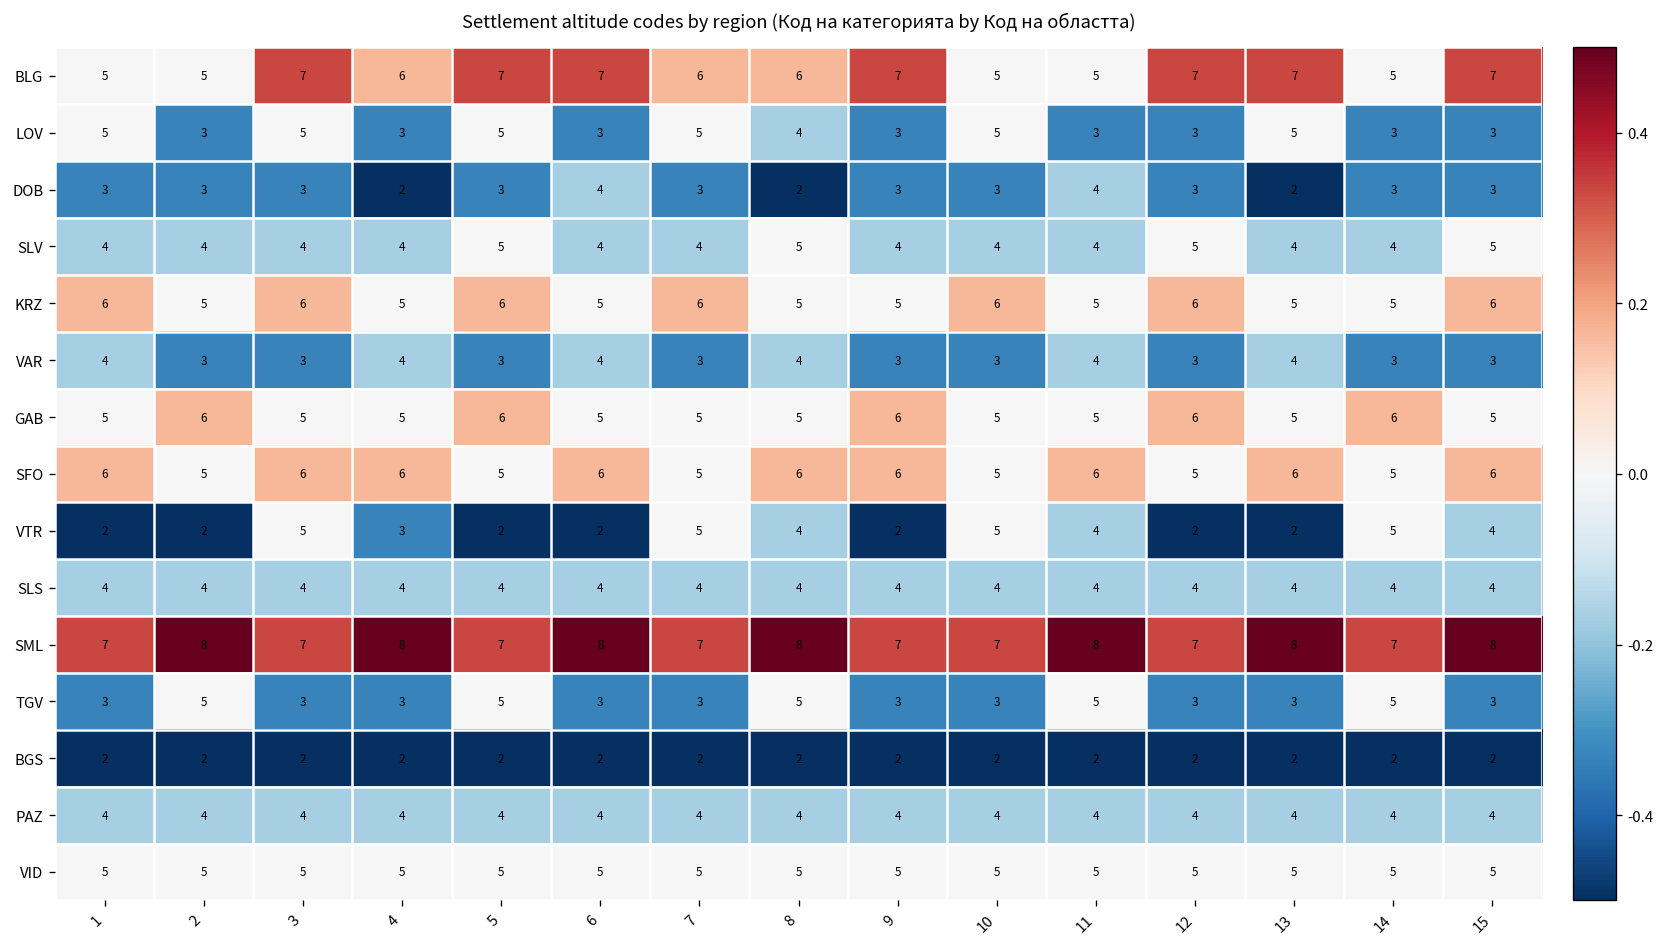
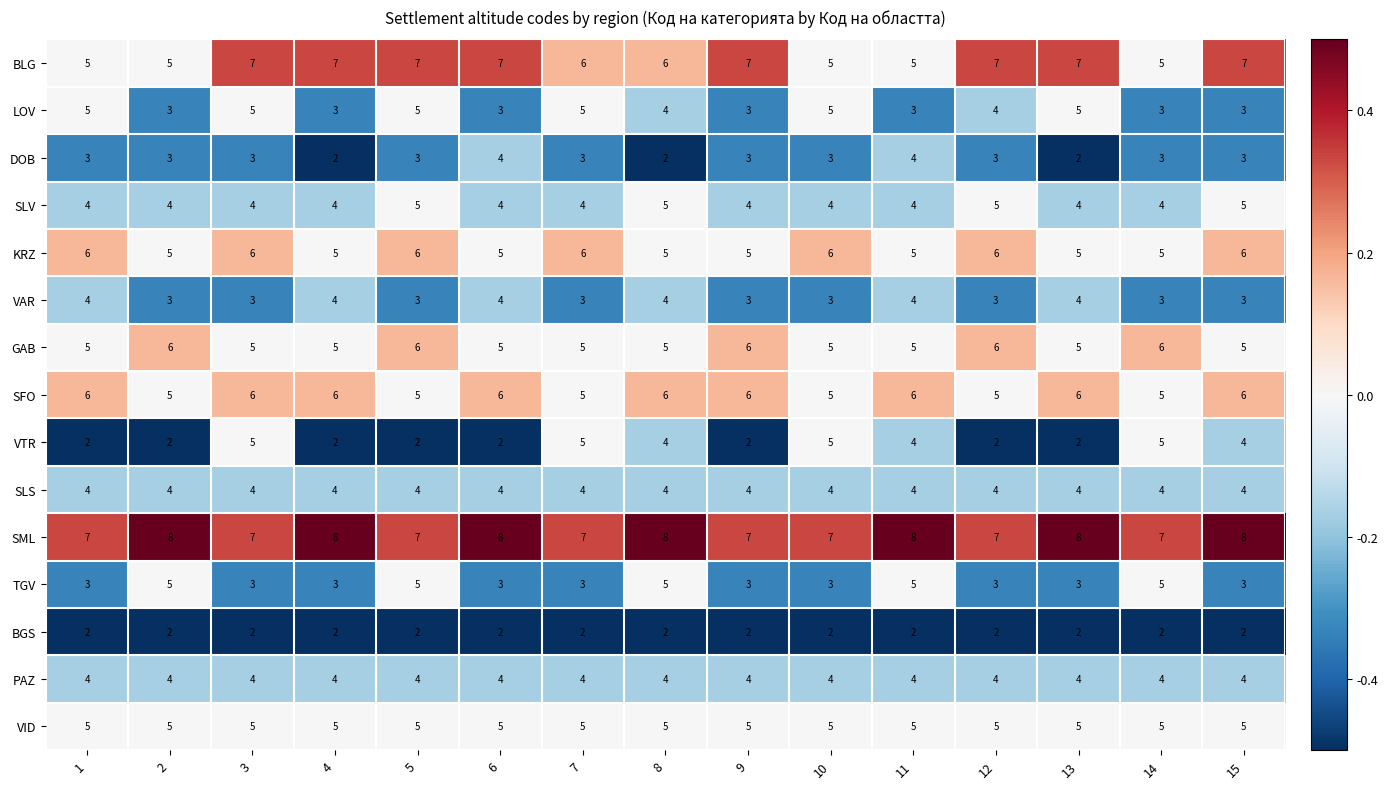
  {
    "BLG": {
      "1": 5,
      "2": 5,
      "3": 7,
-     "4": 6,
+     "4": 7,
      "5": 7,
      "6": 7,
      "7": 6,
      "8": 6,
      "9": 7,
      "10": 5,
      "11": 5,
      "12": 7,
      "13": 7,
      "14": 5,
      "15": 7
    },
    "LOV": {
      "1": 5,
      "2": 3,
      "3": 5,
      "4": 3,
      "5": 5,
      "6": 3,
      "7": 5,
      "8": 4,
      "9": 3,
      "10": 5,
      "11": 3,
-     "12": 3,
+     "12": 4,
      "13": 5,
      "14": 3,
      "15": 3
    },
    "VTR": {
      "1": 2,
      "2": 2,
      "3": 5,
-     "4": 3,
+     "4": 2,
      "5": 2,
      "6": 2,
      "7": 5,
      "8": 4,
      "9": 2,
      "10": 5,
      "11": 4,
      "12": 2,
      "13": 2,
      "14": 5,
      "15": 4
    }
  }
